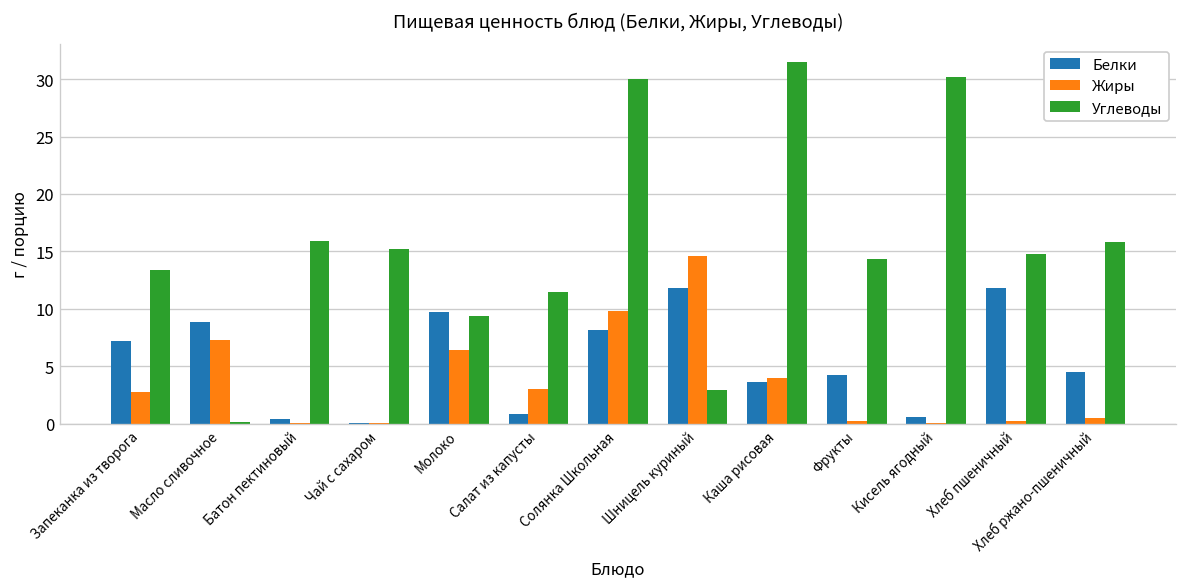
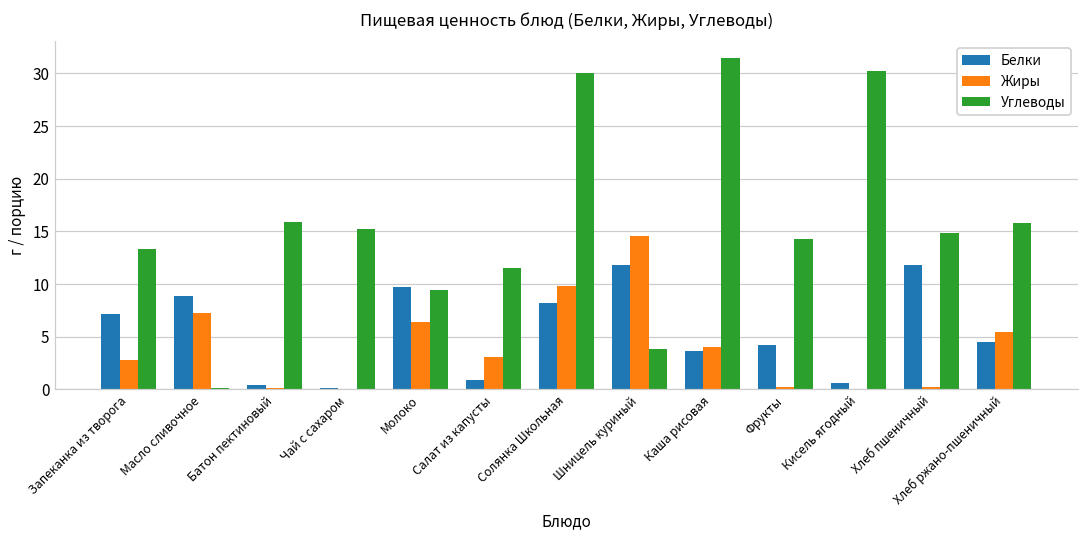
  {
    "Белки": {
      "Запеканка из творога": 7,
      "Масло сливочное": 9,
      "Батон пектиновый": 0,
      "Молоко": 10,
      "Салат из капусты": 1,
      "Солянка Школьная": 8,
      "Шницель куриный": 12,
      "Каша рисовая": 4,
      "Фрукты": 4,
      "Кисель ягодный": 1,
      "Хлеб пшеничный": 12,
      "Хлеб ржано-пшеничный": 5
    },
    "Жиры": {
      "Запеканка из творога": 3,
      "Масло сливочное": 7,
      "Молоко": 6,
      "Салат из капусты": 3,
      "Солянка Школьная": 10,
      "Шницель куриный": 15,
      "Каша рисовая": 4,
-     "Хлеб ржано-пшеничный": 1
+     "Хлеб ржано-пшеничный": 5
    },
    "Углеводы": {
      "Запеканка из творога": 13,
      "Батон пектиновый": 16,
      "Чай с сахаром": 15,
      "Молоко": 9,
      "Салат из капусты": 11,
      "Солянка Школьная": 30,
-     "Шницель куриный": 3,
+     "Шницель куриный": 4,
      "Каша рисовая": 31,
      "Фрукты": 14,
      "Кисель ягодный": 30,
      "Хлеб пшеничный": 15,
      "Хлеб ржано-пшеничный": 16
    }
  }
